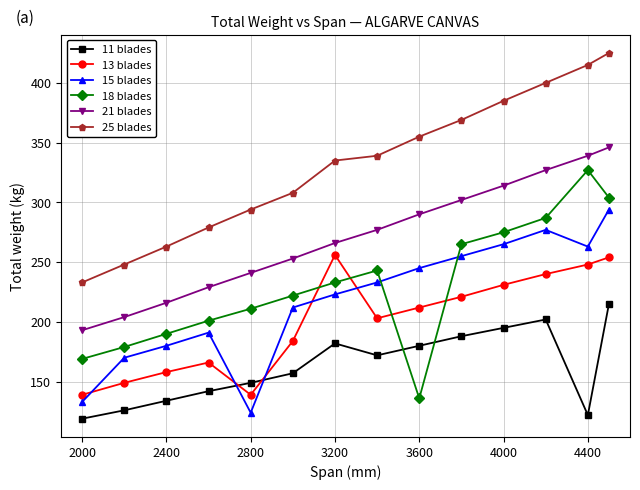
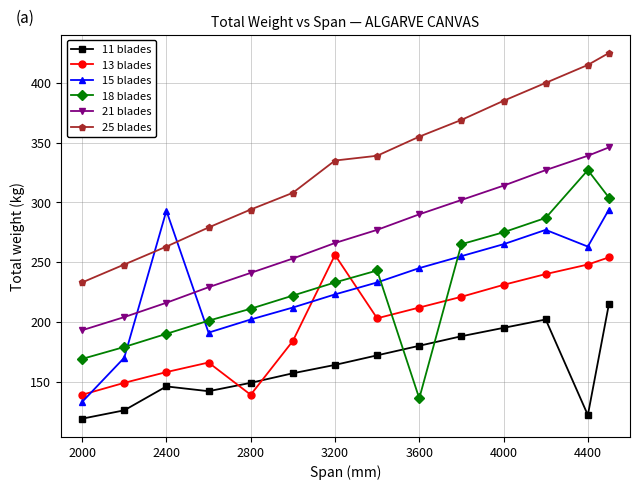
  {
    "11 blades": {
      "2000": 119,
-     "2400": 134,
+     "2400": 146,
      "2800": 149,
-     "3200": 182,
+     "3200": 164,
      "3600": 180,
      "4000": 195,
      "4400": 122
    },
    "13 blades": {
      "2000": 139,
      "2400": 158,
      "2800": 139,
      "3200": 256,
      "3600": 212,
      "4000": 231,
      "4400": 248
    },
    "15 blades": {
      "2000": 133,
-     "2400": 180,
-     "2800": 124,
+     "2400": 293,
+     "2800": 202,
      "3200": 223,
      "3600": 245,
      "4000": 265,
      "4400": 263
    },
    "18 blades": {
      "2000": 169,
      "2400": 190,
      "2800": 211,
      "3200": 233,
      "3600": 136,
      "4000": 275,
      "4400": 327
    },
    "21 blades": {
      "2000": 193,
      "2400": 216,
      "2800": 241,
      "3200": 266,
      "3600": 290,
      "4000": 314,
      "4400": 339
    },
    "25 blades": {
      "2000": 233,
      "2400": 263,
      "2800": 294,
      "3200": 335,
      "3600": 355,
      "4000": 385,
      "4400": 415
    }
  }
